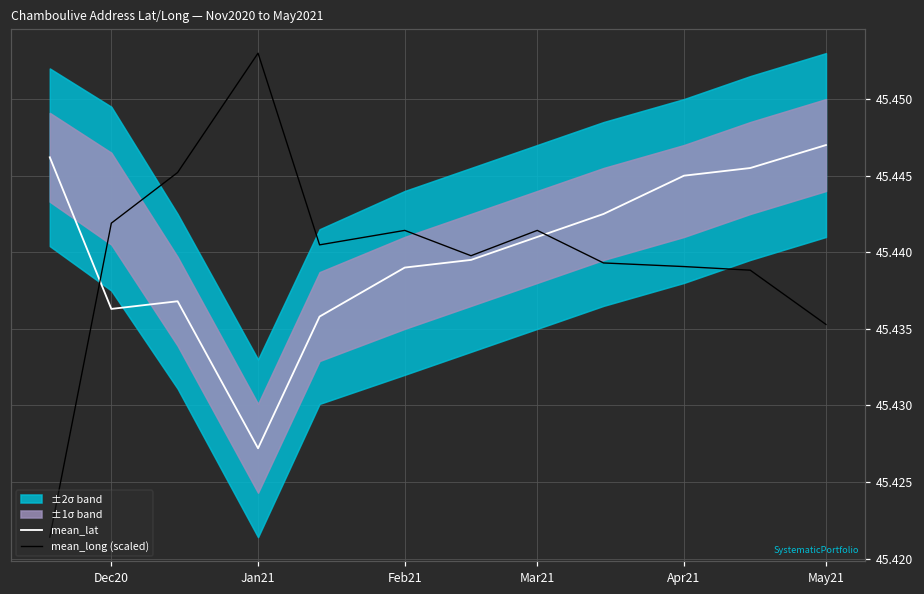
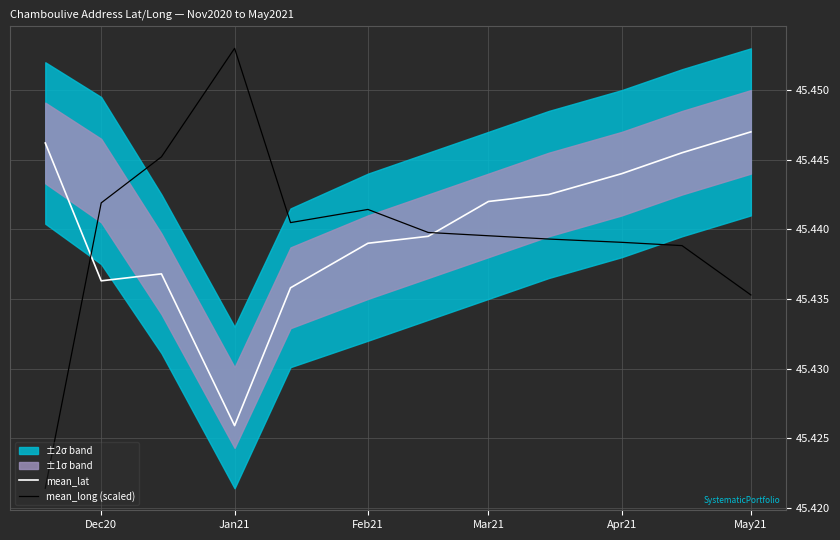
  {
    "mean_lat": {
      "Dec20": 45.4363,
-     "Jan21": 45.4272,
+     "Jan21": 45.4259,
      "Feb21": 45.4390,
-     "Mar21": 45.441,
-     "Apr21": 45.445,
+     "Mar21": 45.442,
+     "Apr21": 45.444,
      "May21": 45.4470
    },
    "mean_long (scaled)": {
      "Dec20": 45.4419,
      "Jan21": 45.4530,
      "Feb21": 45.4414,
-     "Mar21": 45.4414,
+     "Mar21": 45.4395,
      "Apr21": 45.4391,
      "May21": 45.4353
    }
  }
